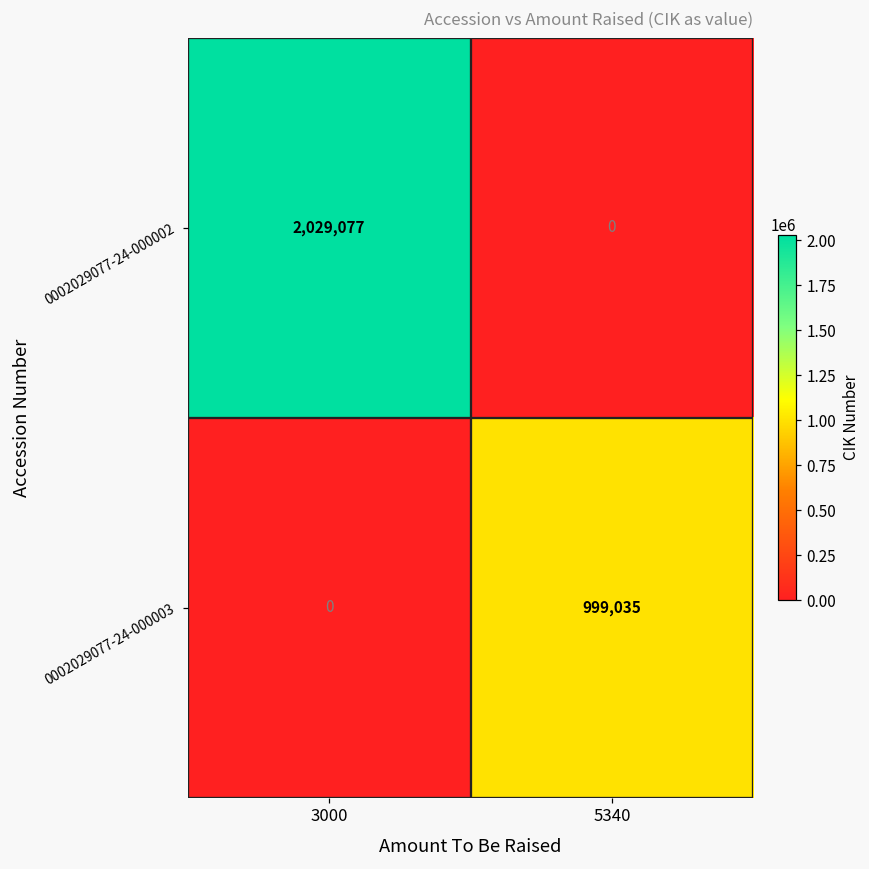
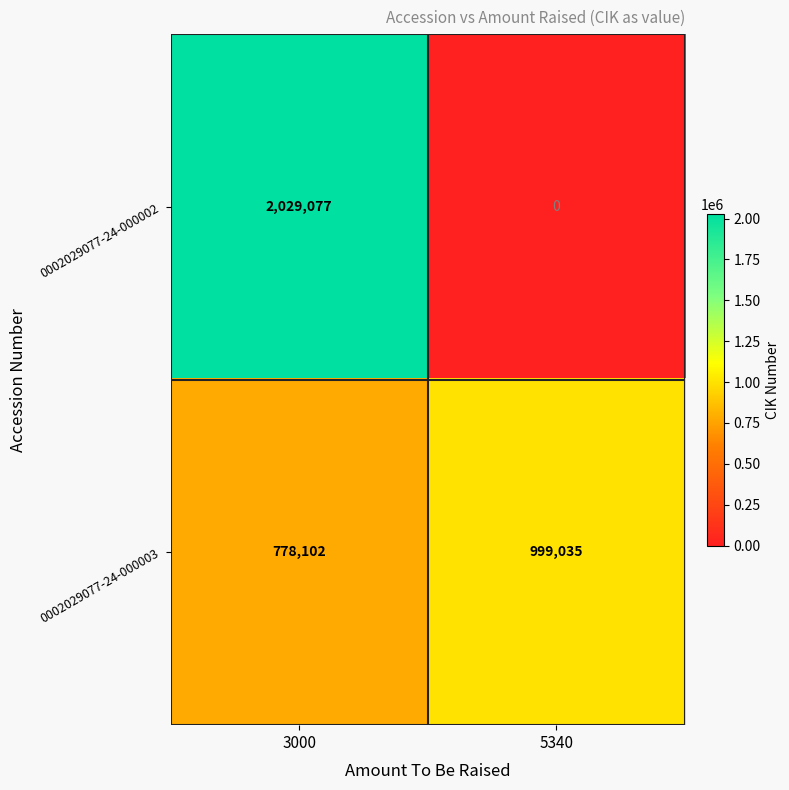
  {
    "0002029077-24-000002": {
      "3000": "2,029,077",
      "5340": "0"
    },
    "0002029077-24-000003": {
-     "3000": "0",
+     "3000": "778,102",
      "5340": "999,035"
    }
  }
